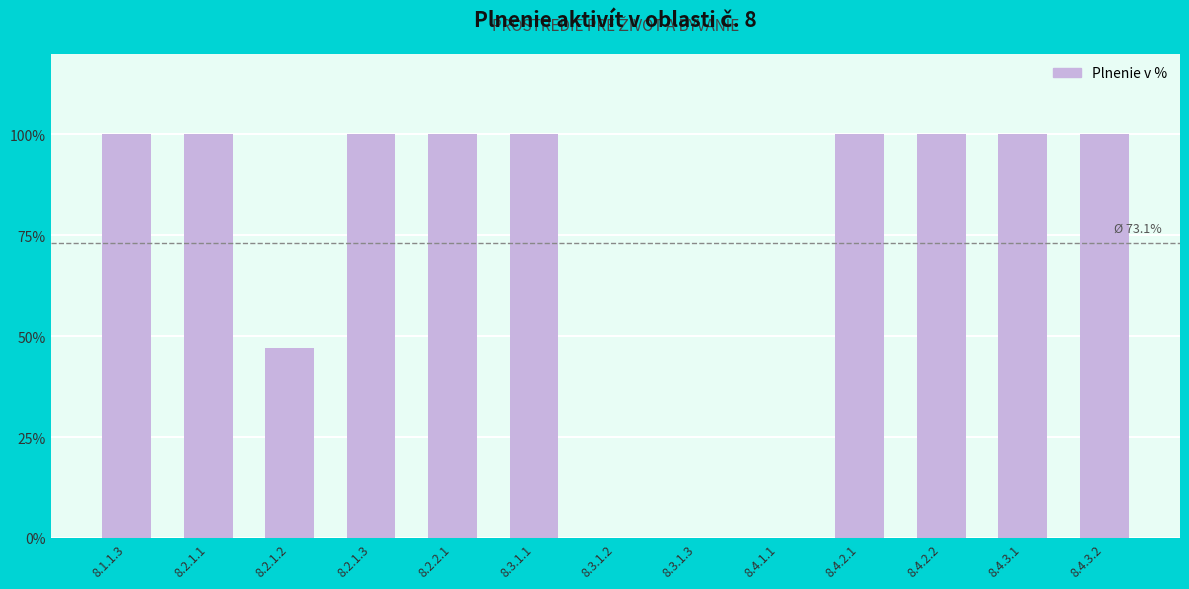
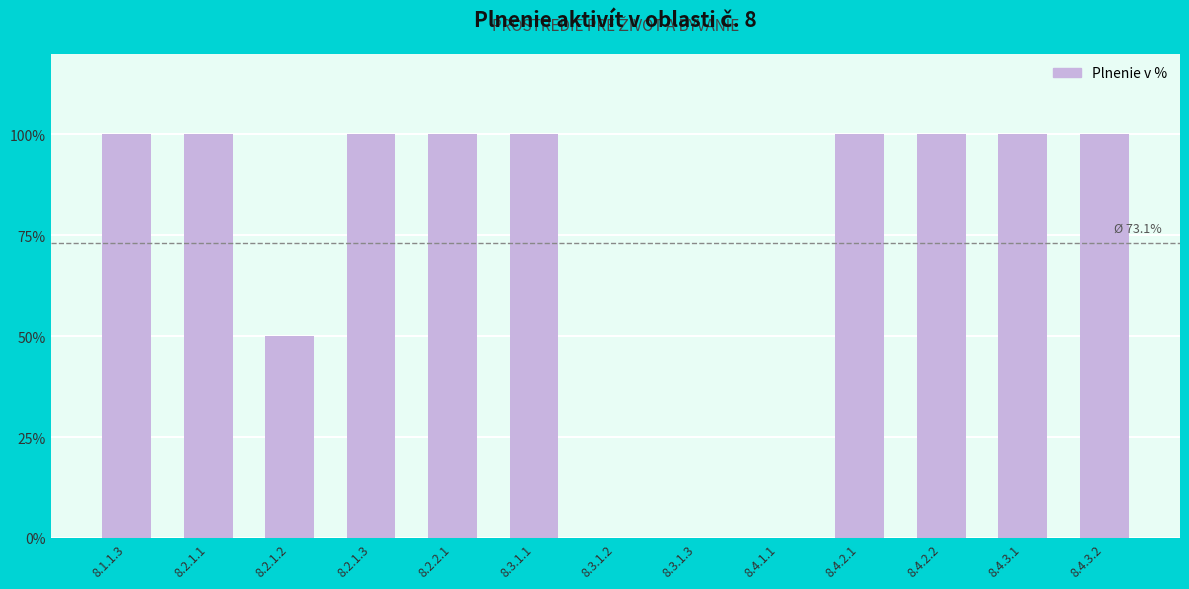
  {
    "8.1.1.3": "100%",
    "8.2.1.1": "100%",
-   "8.2.1.2": "47%",
+   "8.2.1.2": "50%",
    "8.2.1.3": "100%",
    "8.2.2.1": "100%",
    "8.3.1.1": "100%",
    "8.3.1.2": "0%",
    "8.3.1.3": "0%",
    "8.4.1.1": "0%",
    "8.4.2.1": "100%",
    "8.4.2.2": "100%",
    "8.4.3.1": "100%",
    "8.4.3.2": "100%"
  }
